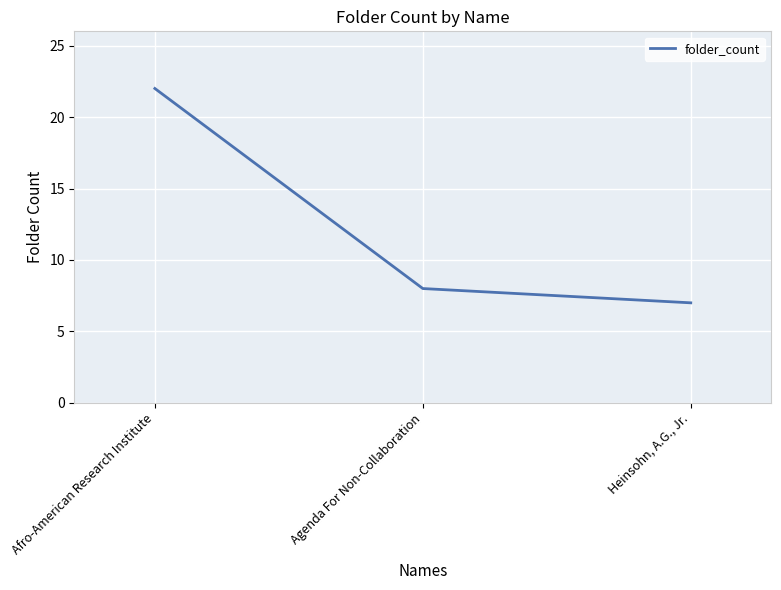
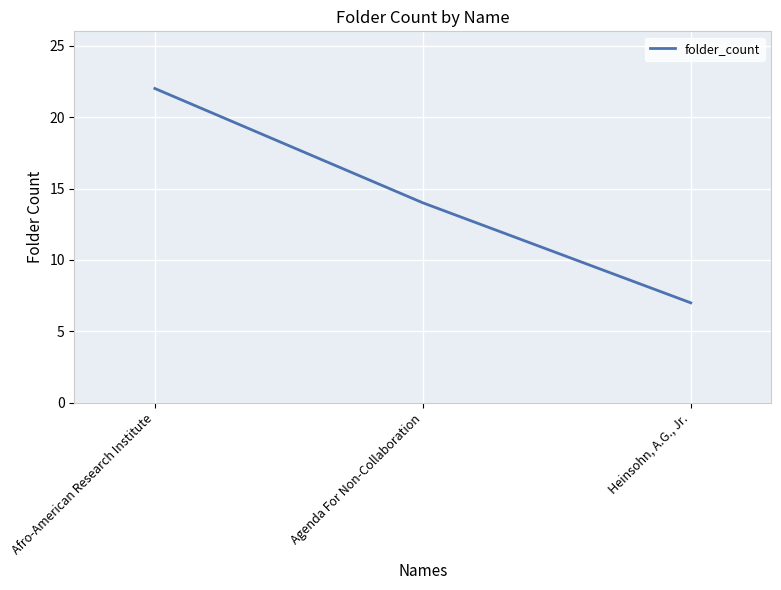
  {
    "Afro-American Research Institute": 22,
-   "Agenda For Non-Collaboration": 8,
+   "Agenda For Non-Collaboration": 14,
    "Heinsohn, A.G., Jr.": 7
  }
